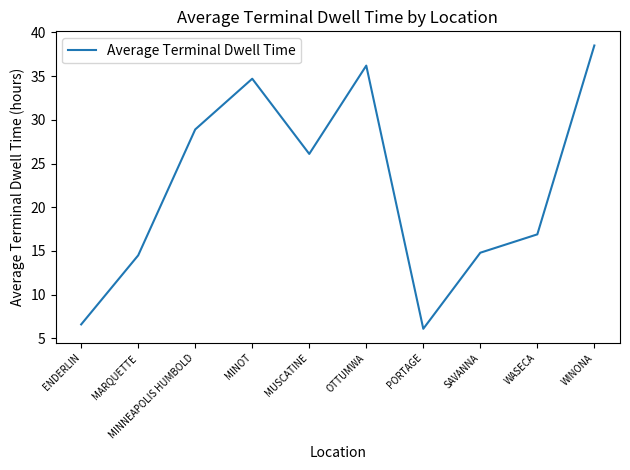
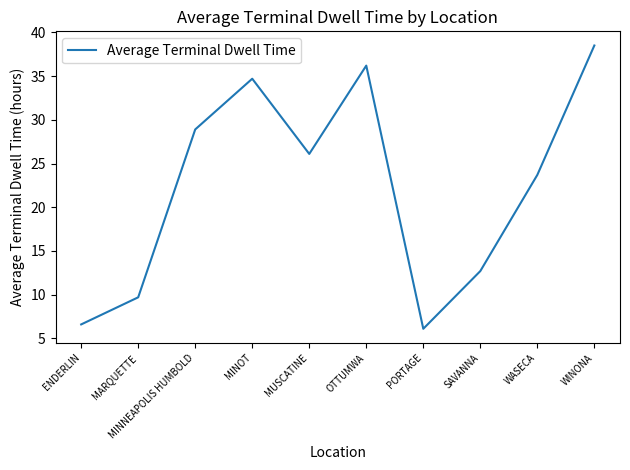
  {
    "ENDERLIN": 7,
-   "MARQUETTE": 15,
+   "MARQUETTE": 10,
    "MINNEAPOLIS HUMBOLD": 29,
    "MINOT": 35,
    "MUSCATINE": 26,
    "OTTUMWA": 36,
    "PORTAGE": 6,
-   "SAVANNA": 15,
-   "WASECA": 17,
+   "SAVANNA": 13,
+   "WASECA": 24,
    "WINONA": 39
  }
